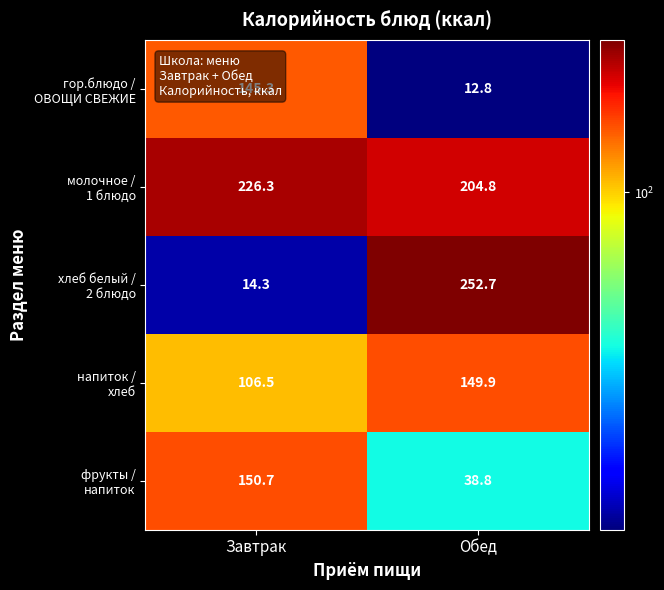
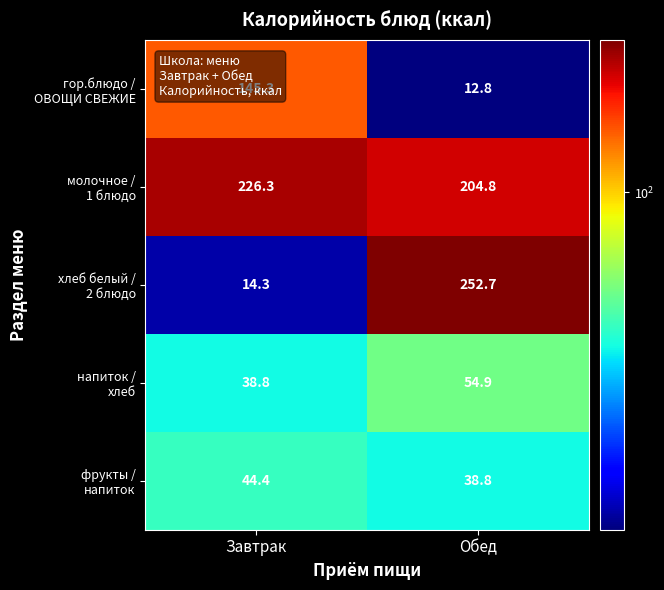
  {
    "гор.блюдо / ОВОЩИ СВЕЖИЕ": {
      "Обед": 12.8
    },
    "молочное / 1 блюдо": {
      "Завтрак": 226.3,
      "Обед": 204.8
    },
    "хлеб белый / 2 блюдо": {
      "Завтрак": 14.3,
      "Обед": 252.7
    },
    "напиток / хлеб": {
-     "Завтрак": 106.5,
-     "Обед": 149.9
+     "Завтрак": 38.8,
+     "Обед": 54.9
    },
    "фрукты / напиток": {
-     "Завтрак": 150.7,
+     "Завтрак": 44.4,
      "Обед": 38.8
    }
  }
